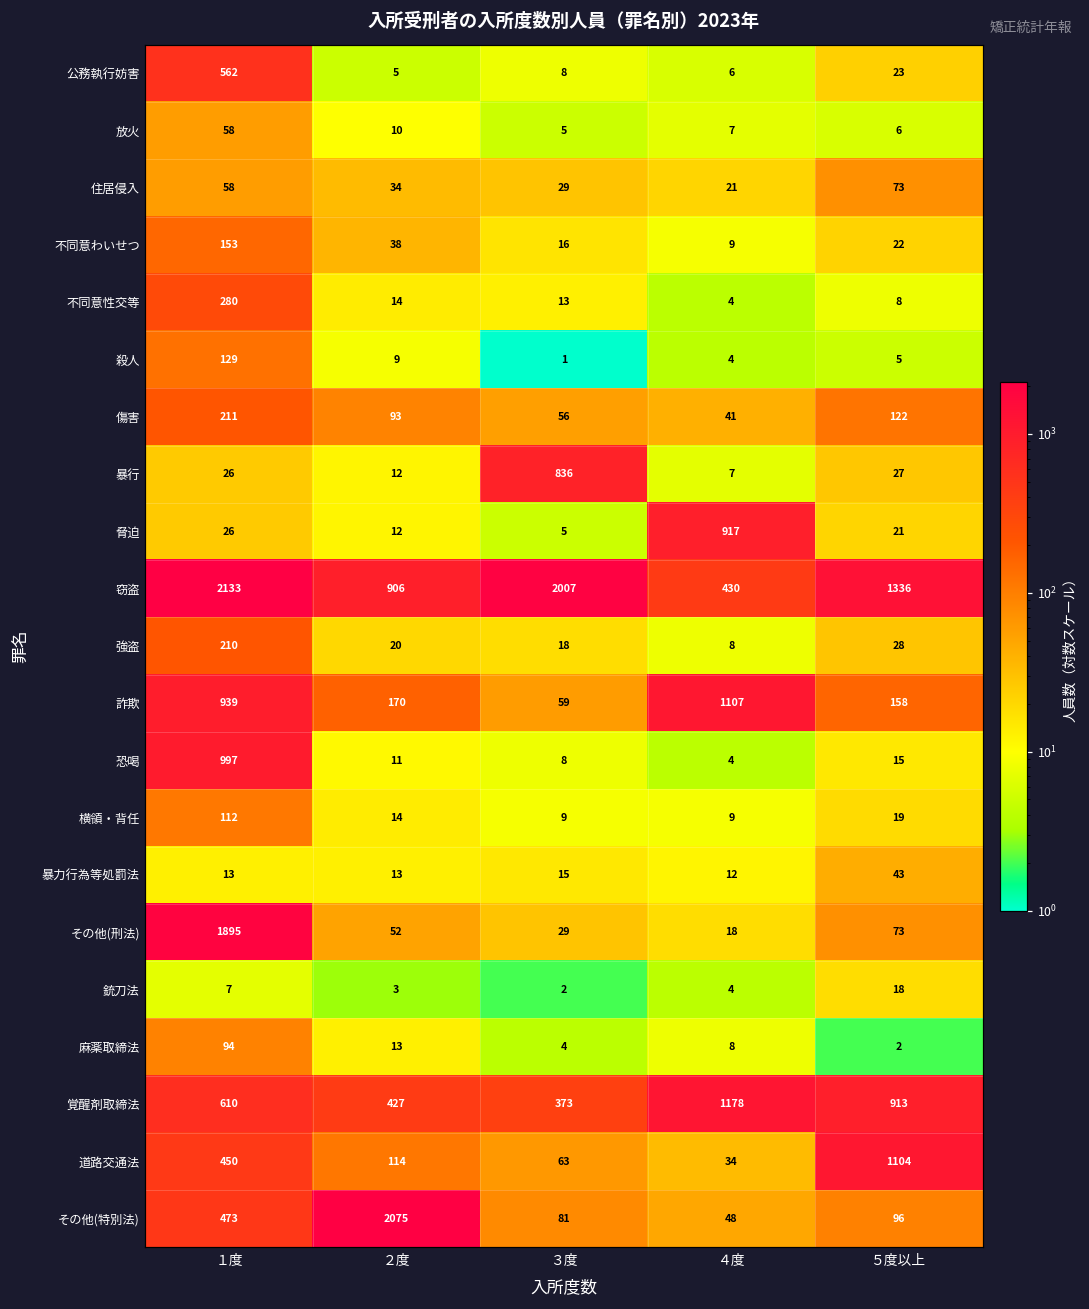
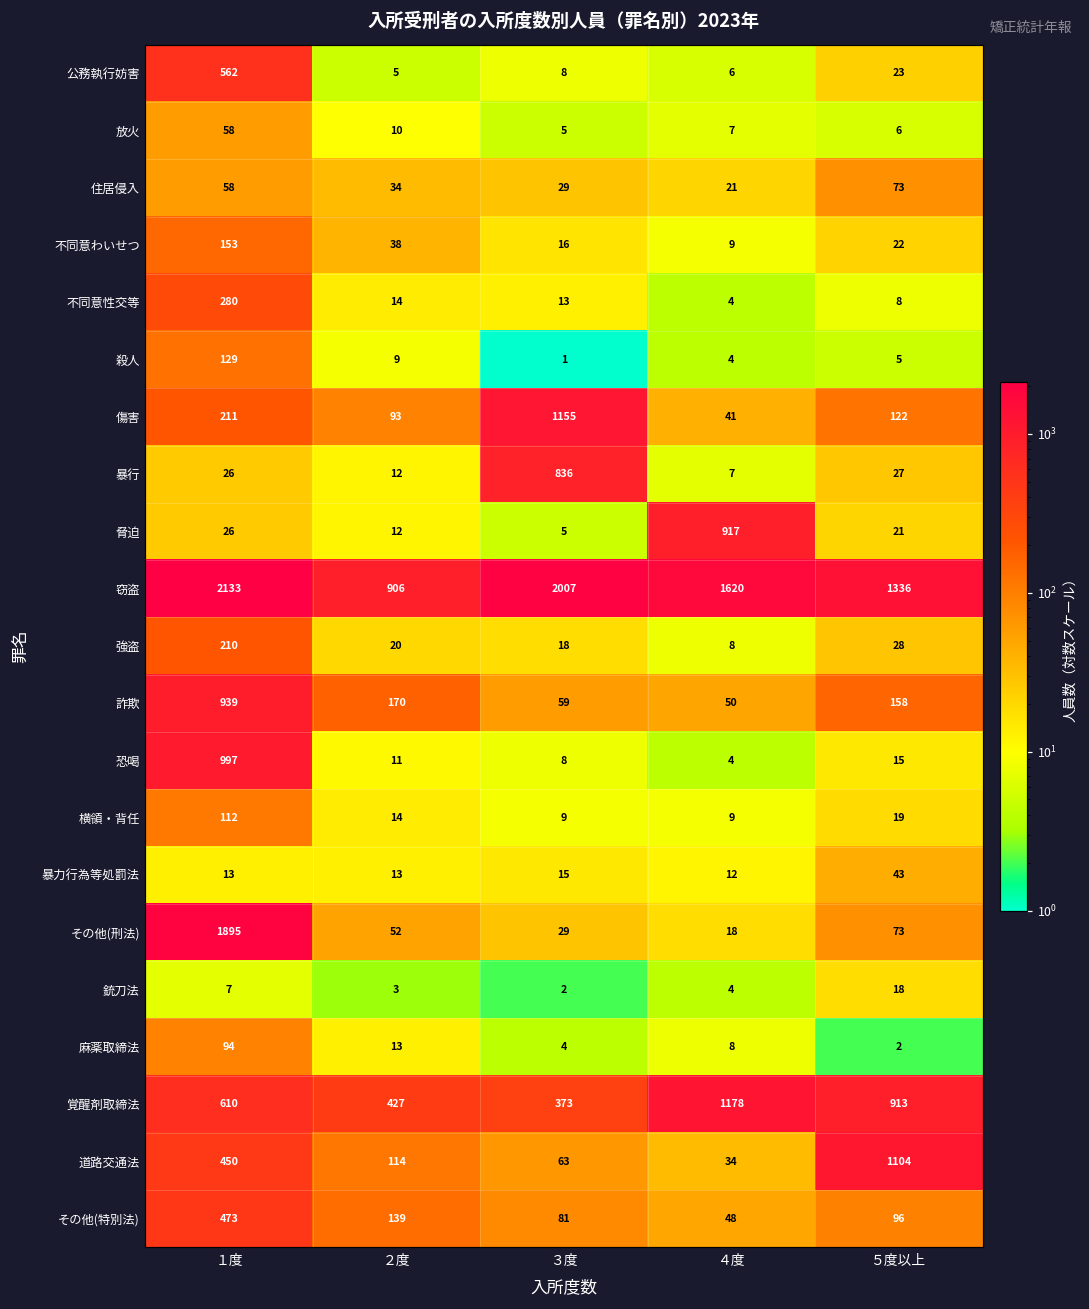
  {
    "公務執行妨害": {
      "１度": 562,
      "２度": 5,
      "３度": 8,
      "４度": 6,
      "５度以上": 23
    },
    "放火": {
      "１度": 58,
      "２度": 10,
      "３度": 5,
      "４度": 7,
      "５度以上": 6
    },
    "住居侵入": {
      "１度": 58,
      "２度": 34,
      "３度": 29,
      "４度": 21,
      "５度以上": 73
    },
    "不同意わいせつ": {
      "１度": 153,
      "２度": 38,
      "３度": 16,
      "４度": 9,
      "５度以上": 22
    },
    "不同意性交等": {
      "１度": 280,
      "２度": 14,
      "３度": 13,
      "４度": 4,
      "５度以上": 8
    },
    "殺人": {
      "１度": 129,
      "２度": 9,
      "３度": 1,
      "４度": 4,
      "５度以上": 5
    },
    "傷害": {
      "１度": 211,
      "２度": 93,
-     "３度": 56,
+     "３度": 1155,
      "４度": 41,
      "５度以上": 122
    },
    "暴行": {
      "１度": 26,
      "２度": 12,
      "３度": 836,
      "４度": 7,
      "５度以上": 27
    },
    "脅迫": {
      "１度": 26,
      "２度": 12,
      "３度": 5,
      "４度": 917,
      "５度以上": 21
    },
    "窃盗": {
      "１度": 2133,
      "２度": 906,
      "３度": 2007,
-     "４度": 430,
+     "４度": 1620,
      "５度以上": 1336
    },
    "強盗": {
      "１度": 210,
      "２度": 20,
      "３度": 18,
      "４度": 8,
      "５度以上": 28
    },
    "詐欺": {
      "１度": 939,
      "２度": 170,
      "３度": 59,
-     "４度": 1107,
+     "４度": 50,
      "５度以上": 158
    },
    "恐喝": {
      "１度": 997,
      "２度": 11,
      "３度": 8,
      "４度": 4,
      "５度以上": 15
    },
    "横領・背任": {
      "１度": 112,
      "２度": 14,
      "３度": 9,
      "４度": 9,
      "５度以上": 19
    },
    "暴力行為等処罰法": {
      "１度": 13,
      "２度": 13,
      "３度": 15,
      "４度": 12,
      "５度以上": 43
    },
    "その他(刑法)": {
      "１度": 1895,
      "２度": 52,
      "３度": 29,
      "４度": 18,
      "５度以上": 73
    },
    "銃刀法": {
      "１度": 7,
      "２度": 3,
      "３度": 2,
      "４度": 4,
      "５度以上": 18
    },
    "麻薬取締法": {
      "１度": 94,
      "２度": 13,
      "３度": 4,
      "４度": 8,
      "５度以上": 2
    },
    "覚醒剤取締法": {
      "１度": 610,
      "２度": 427,
      "３度": 373,
      "４度": 1178,
      "５度以上": 913
    },
    "道路交通法": {
      "１度": 450,
      "２度": 114,
      "３度": 63,
      "４度": 34,
      "５度以上": 1104
    },
    "その他(特別法)": {
      "１度": 473,
-     "２度": 2075,
+     "２度": 139,
      "３度": 81,
      "４度": 48,
      "５度以上": 96
    }
  }
